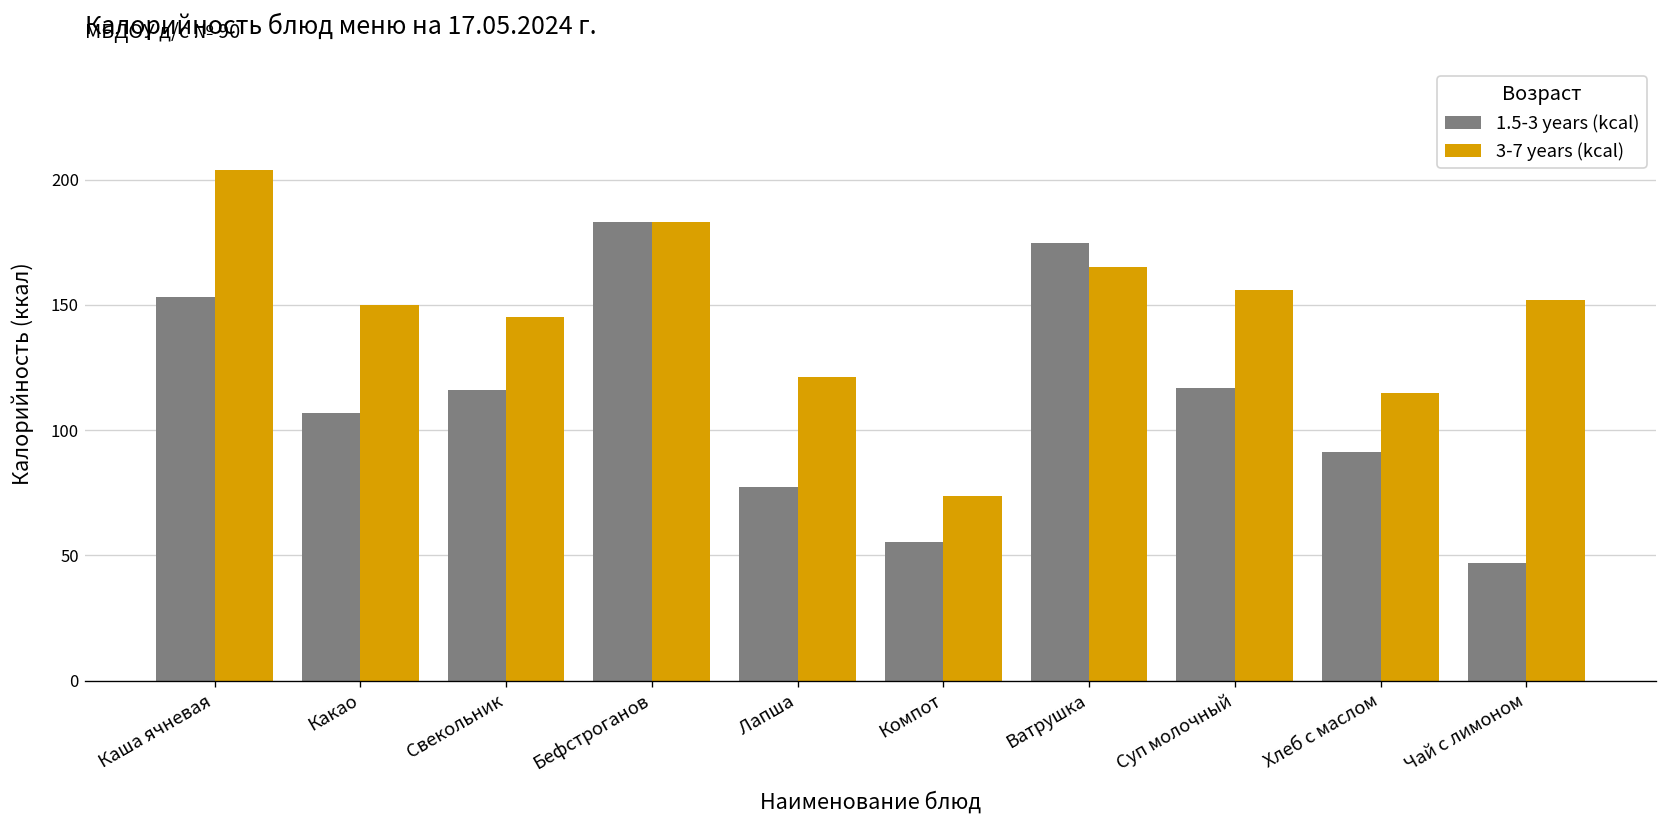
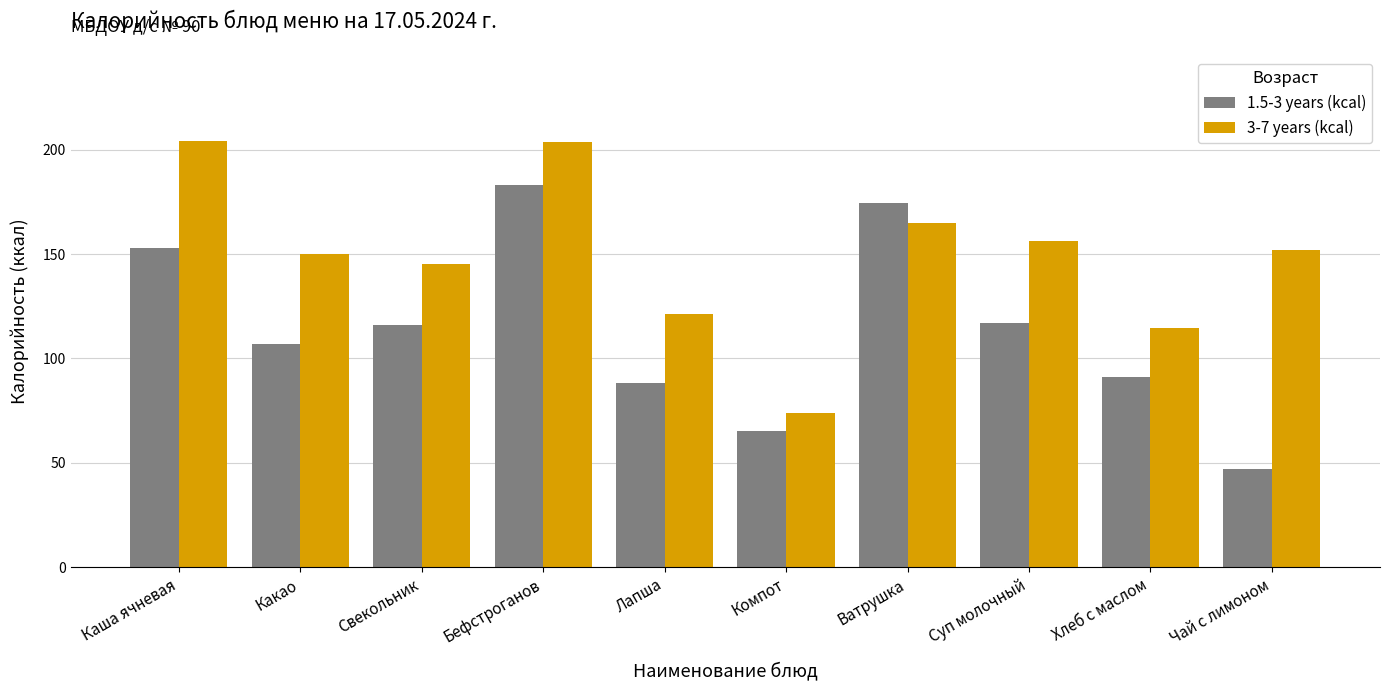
  {
    "1.5-3 years (kcal)": {
      "Каша ячневая": 153,
      "Какао": 107,
      "Свекольник": 116,
      "Бефстроганов": 183,
-     "Лапша": 77,
-     "Компот": 56,
+     "Лапша": 88,
+     "Компот": 65,
      "Ватрушка": 175,
      "Суп молочный": 117,
      "Хлеб с маслом": 91,
      "Чай с лимоном": 47
    },
    "3-7 years (kcal)": {
      "Каша ячневая": 204,
      "Какао": 150,
      "Свекольник": 145,
-     "Бефстроганов": 183,
+     "Бефстроганов": 203,
      "Лапша": 121,
      "Компот": 74,
      "Ватрушка": 165,
      "Суп молочный": 156,
      "Хлеб с маслом": 115,
      "Чай с лимоном": 152
    }
  }
